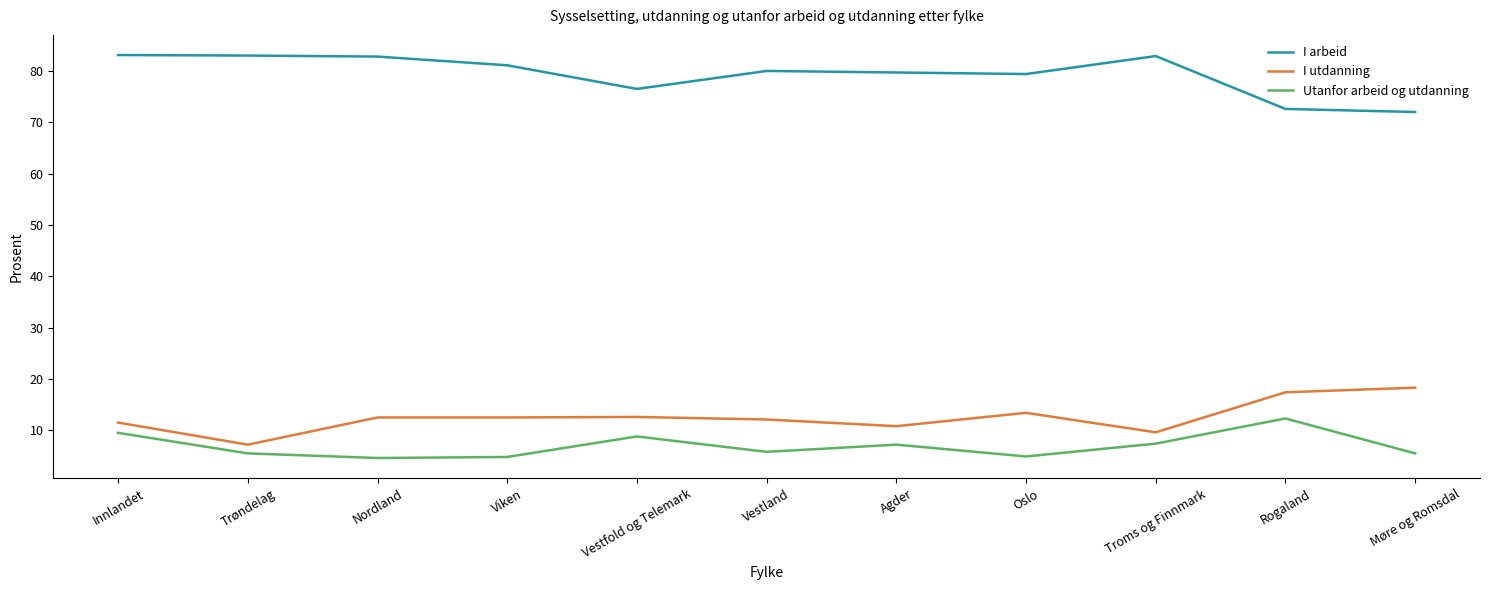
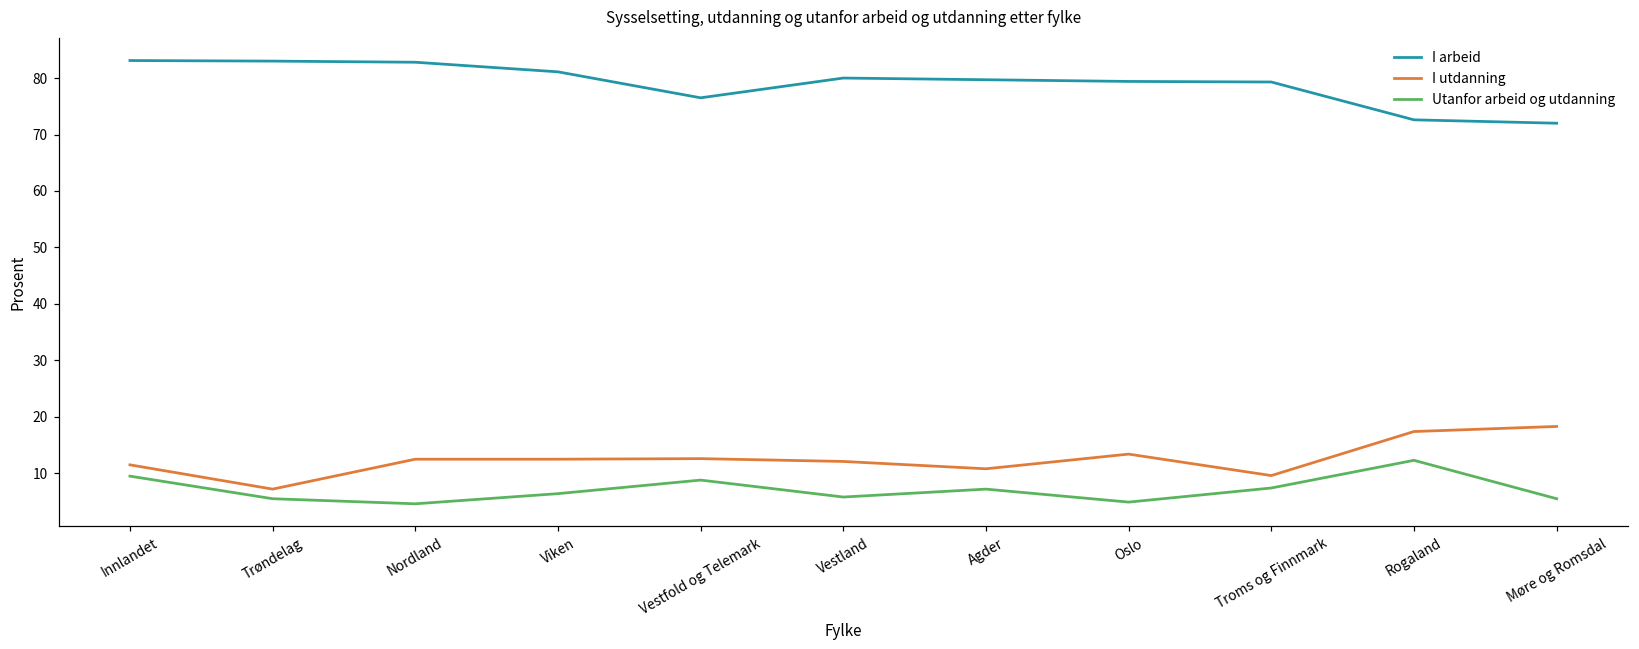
  {
    "I arbeid": {
      "Innlandet": 83,
      "Trøndelag": 83,
      "Nordland": 83,
      "Viken": 81,
      "Vestfold og Telemark": 77,
      "Vestland": 80,
      "Agder": 80,
      "Oslo": 79,
-     "Troms og Finnmark": 83,
+     "Troms og Finnmark": 79,
      "Rogaland": 73,
      "Møre og Romsdal": 72
    },
    "I utdanning": {
      "Innlandet": 12,
      "Trøndelag": 7,
      "Nordland": 13,
      "Viken": 13,
      "Vestfold og Telemark": 13,
      "Vestland": 12,
      "Agder": 11,
      "Oslo": 13,
      "Troms og Finnmark": 10,
      "Rogaland": 17,
      "Møre og Romsdal": 18
    },
    "Utanfor arbeid og utdanning": {
      "Innlandet": 10,
      "Trøndelag": 6,
      "Nordland": 5,
-     "Viken": 5,
+     "Viken": 6,
      "Vestfold og Telemark": 9,
      "Vestland": 6,
      "Agder": 7,
      "Oslo": 5,
      "Troms og Finnmark": 7,
      "Rogaland": 12,
      "Møre og Romsdal": 6
    }
  }
